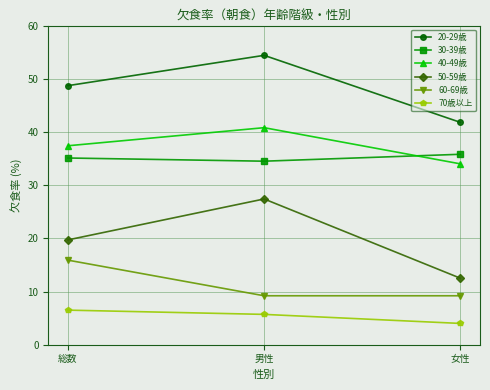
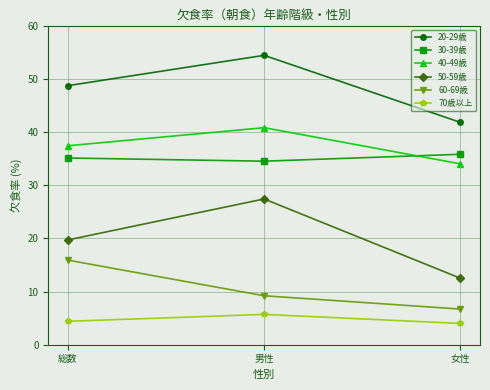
  {
    "60-69歳": {
      "総数": 16,
      "男性": 9,
-     "女性": 9
+     "女性": 7
    },
    "70歳以上": {
-     "総数": 7,
+     "総数": 4,
      "男性": 6,
      "女性": 4
    }
  }
